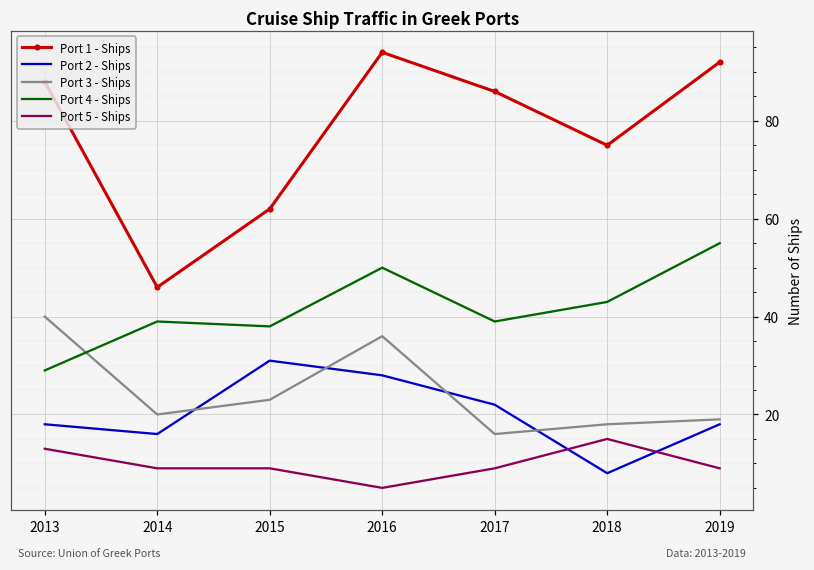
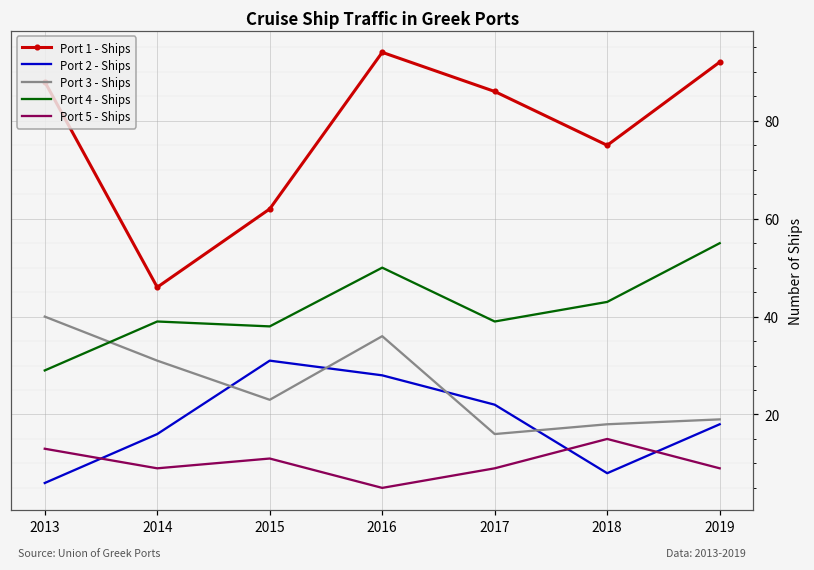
  {
    "Port 1 - Ships": {
      "2014": 46,
      "2015": 62,
      "2016": 94,
      "2017": 86,
      "2018": 75,
      "2019": 92
    },
    "Port 2 - Ships": {
-     "2013": 18,
+     "2013": 6,
      "2014": 16,
      "2015": 31,
      "2016": 28,
      "2017": 22,
      "2018": 8,
      "2019": 18
    },
    "Port 3 - Ships": {
      "2013": 40,
-     "2014": 20,
+     "2014": 31,
      "2015": 23,
      "2016": 36,
      "2017": 16,
      "2018": 18,
      "2019": 19
    },
    "Port 4 - Ships": {
      "2013": 29,
      "2014": 39,
      "2015": 38,
      "2016": 50,
      "2017": 39,
      "2018": 43,
      "2019": 55
    },
    "Port 5 - Ships": {
      "2013": 13,
      "2014": 9,
-     "2015": 9,
+     "2015": 11,
      "2016": 5,
      "2017": 9,
      "2018": 15,
      "2019": 9
    }
  }
